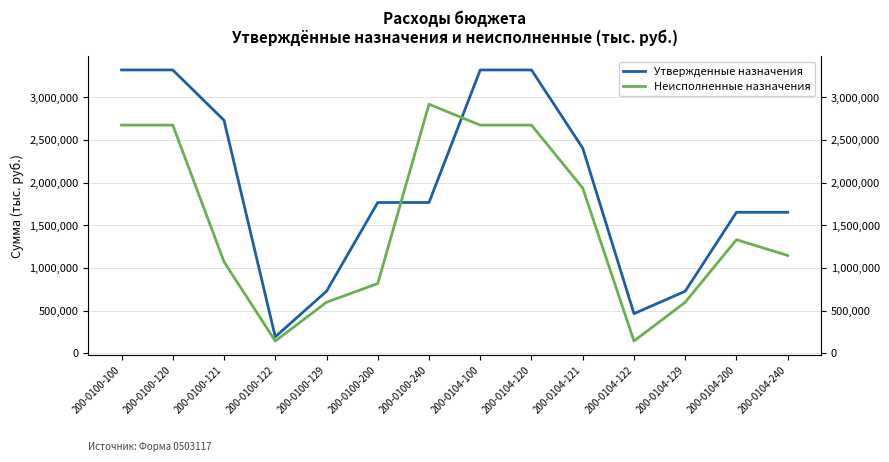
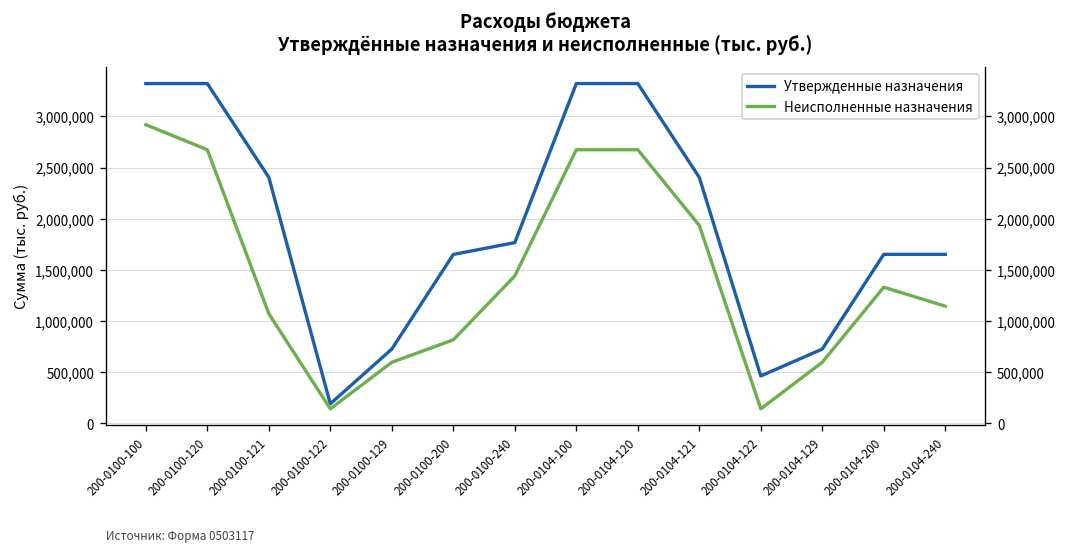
  {
    "Утвержденные назначения": {
      "200-0100-100": "3,300,000",
      "200-0100-120": "3,300,000",
-     "200-0100-121": "2,700,000",
+     "200-0100-121": "2,400,000",
      "200-0100-122": "200,000",
      "200-0100-129": "700,000",
-     "200-0100-200": "1,800,000",
+     "200-0100-200": "1,700,000",
      "200-0100-240": "1,800,000",
      "200-0104-100": "3,300,000",
      "200-0104-120": "3,300,000",
      "200-0104-121": "2,400,000",
      "200-0104-122": "500,000",
      "200-0104-129": "700,000",
      "200-0104-200": "1,700,000",
      "200-0104-240": "1,700,000"
    },
    "Неисполненные назначения": {
-     "200-0100-100": "2,700,000",
+     "200-0100-100": "2,900,000",
      "200-0100-120": "2,700,000",
      "200-0100-121": "1,100,000",
      "200-0100-122": "100,000",
      "200-0100-129": "600,000",
      "200-0100-200": "800,000",
-     "200-0100-240": "2,900,000",
+     "200-0100-240": "1,400,000",
      "200-0104-100": "2,700,000",
      "200-0104-120": "2,700,000",
      "200-0104-121": "1,900,000",
      "200-0104-122": "100,000",
      "200-0104-129": "600,000",
      "200-0104-200": "1,300,000",
      "200-0104-240": "1,100,000"
    }
  }
